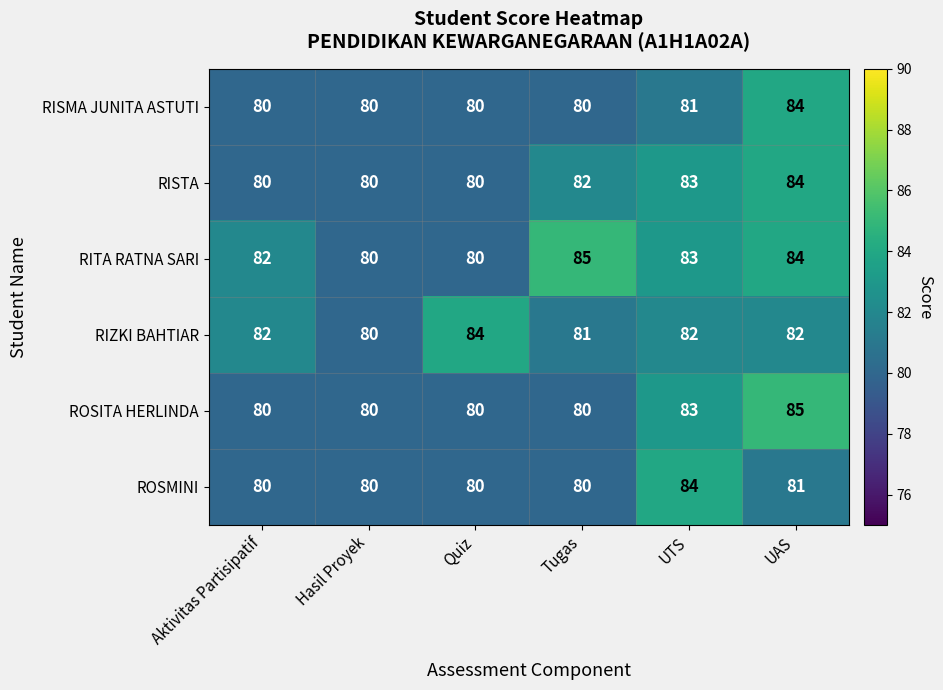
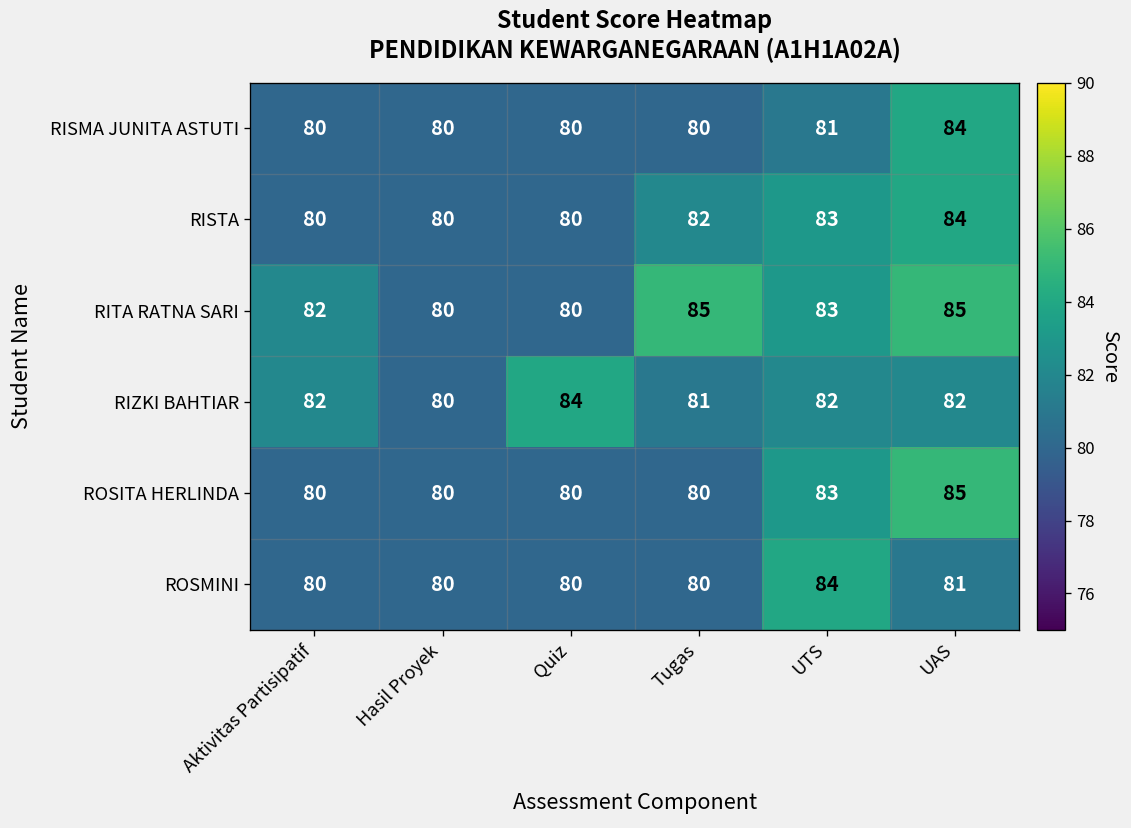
  {
    "RISMA JUNITA ASTUTI": {
      "Aktivitas Partisipatif": 80,
      "Hasil Proyek": 80,
      "Quiz": 80,
      "Tugas": 80,
      "UTS": 81,
      "UAS": 84
    },
    "RISTA": {
      "Aktivitas Partisipatif": 80,
      "Hasil Proyek": 80,
      "Quiz": 80,
      "Tugas": 82,
      "UTS": 83,
      "UAS": 84
    },
    "RITA RATNA SARI": {
      "Aktivitas Partisipatif": 82,
      "Hasil Proyek": 80,
      "Quiz": 80,
      "Tugas": 85,
      "UTS": 83,
-     "UAS": 84
+     "UAS": 85
    },
    "RIZKI BAHTIAR": {
      "Aktivitas Partisipatif": 82,
      "Hasil Proyek": 80,
      "Quiz": 84,
      "Tugas": 81,
      "UTS": 82,
      "UAS": 82
    },
    "ROSITA HERLINDA": {
      "Aktivitas Partisipatif": 80,
      "Hasil Proyek": 80,
      "Quiz": 80,
      "Tugas": 80,
      "UTS": 83,
      "UAS": 85
    },
    "ROSMINI": {
      "Aktivitas Partisipatif": 80,
      "Hasil Proyek": 80,
      "Quiz": 80,
      "Tugas": 80,
      "UTS": 84,
      "UAS": 81
    }
  }
